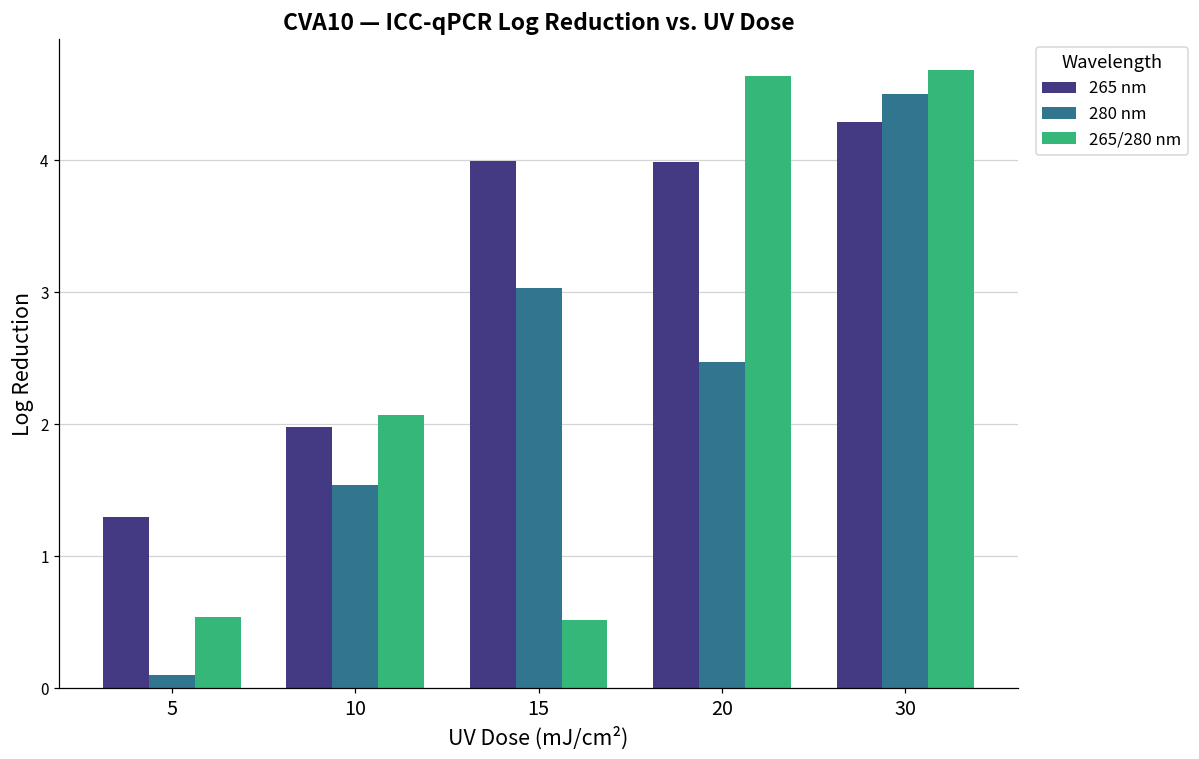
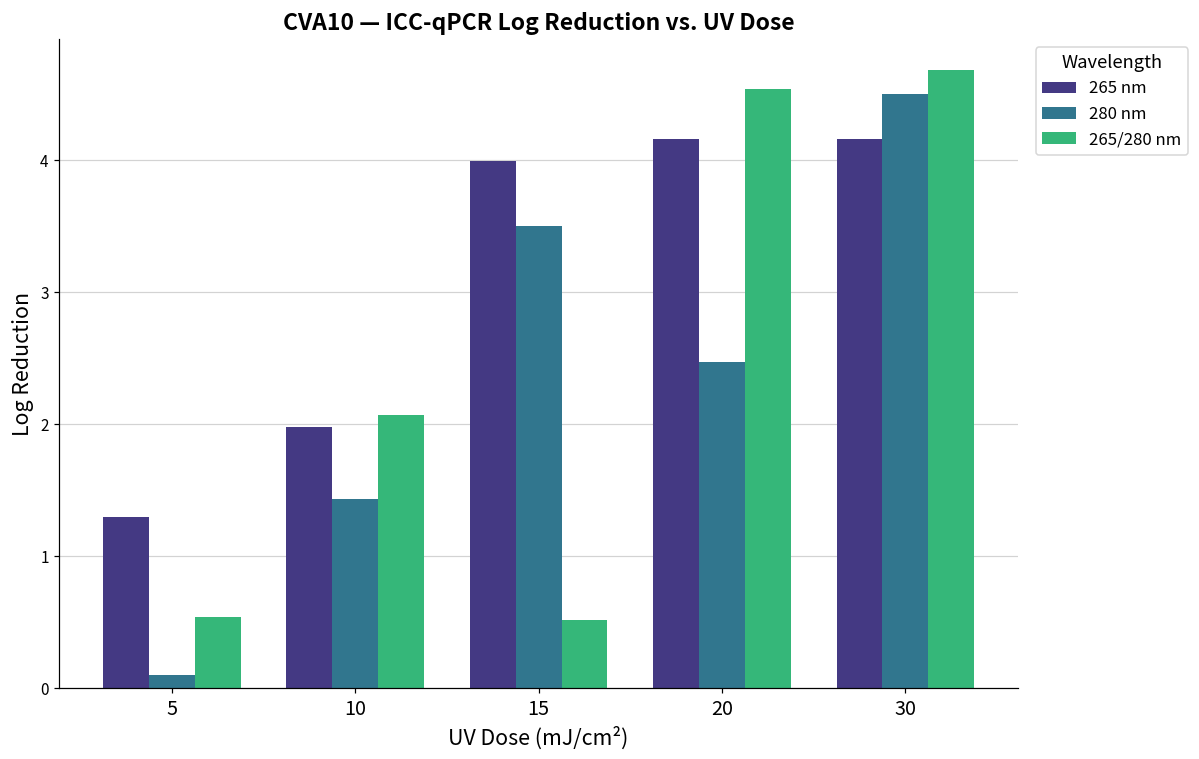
  {
    "265 nm": {
      "5": 1.30,
      "10": 1.98,
      "15": 3.99,
-     "20": 3.99,
-     "30": 4.29
+     "20": 4.16,
+     "30": 4.16
    },
    "280 nm": {
      "5": 0.10,
-     "10": 1.54,
-     "15": 3.03,
+     "10": 1.44,
+     "15": 3.50,
      "20": 2.47,
      "30": 4.51
    },
    "265/280 nm": {
      "5": 0.54,
      "10": 2.07,
      "15": 0.52,
-     "20": 4.64,
+     "20": 4.54,
      "30": 4.69
    }
  }
